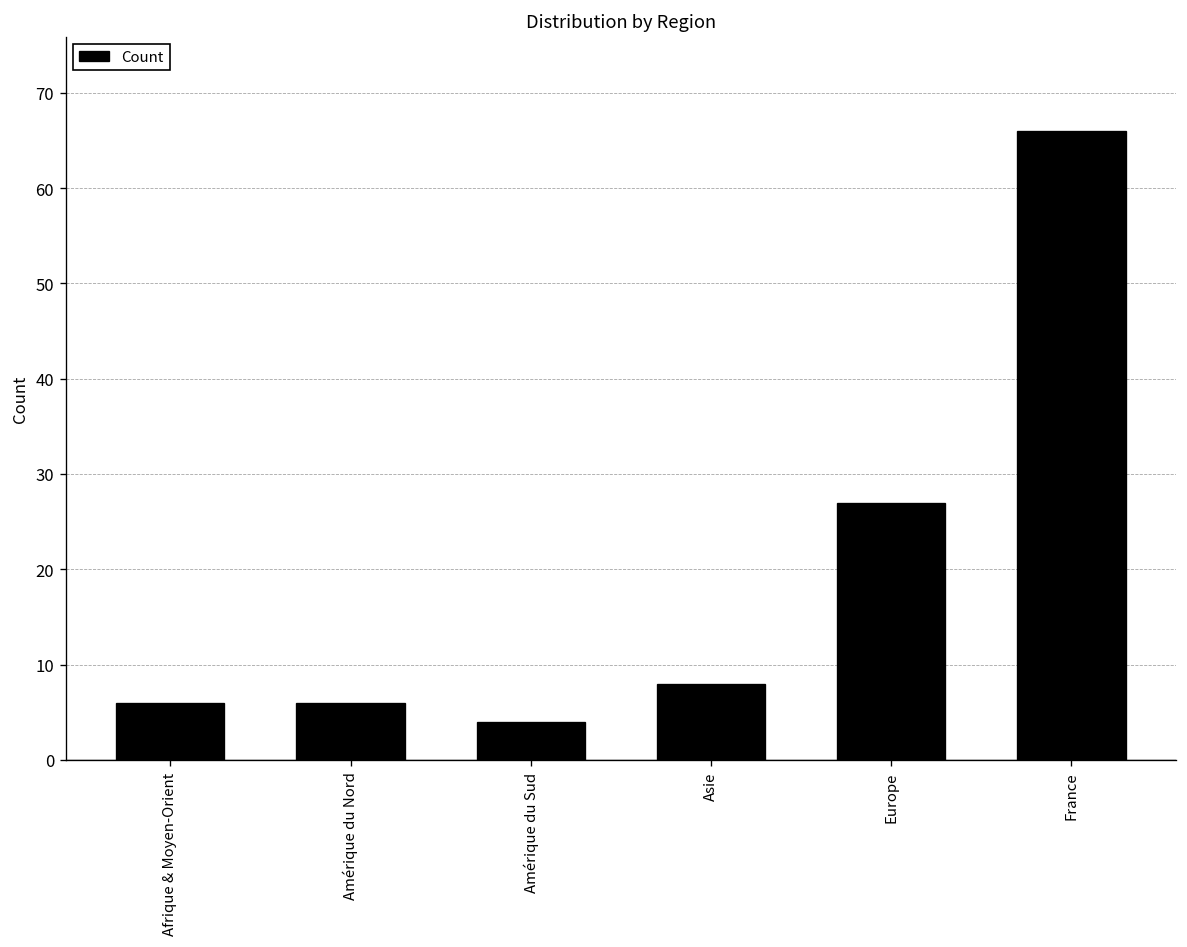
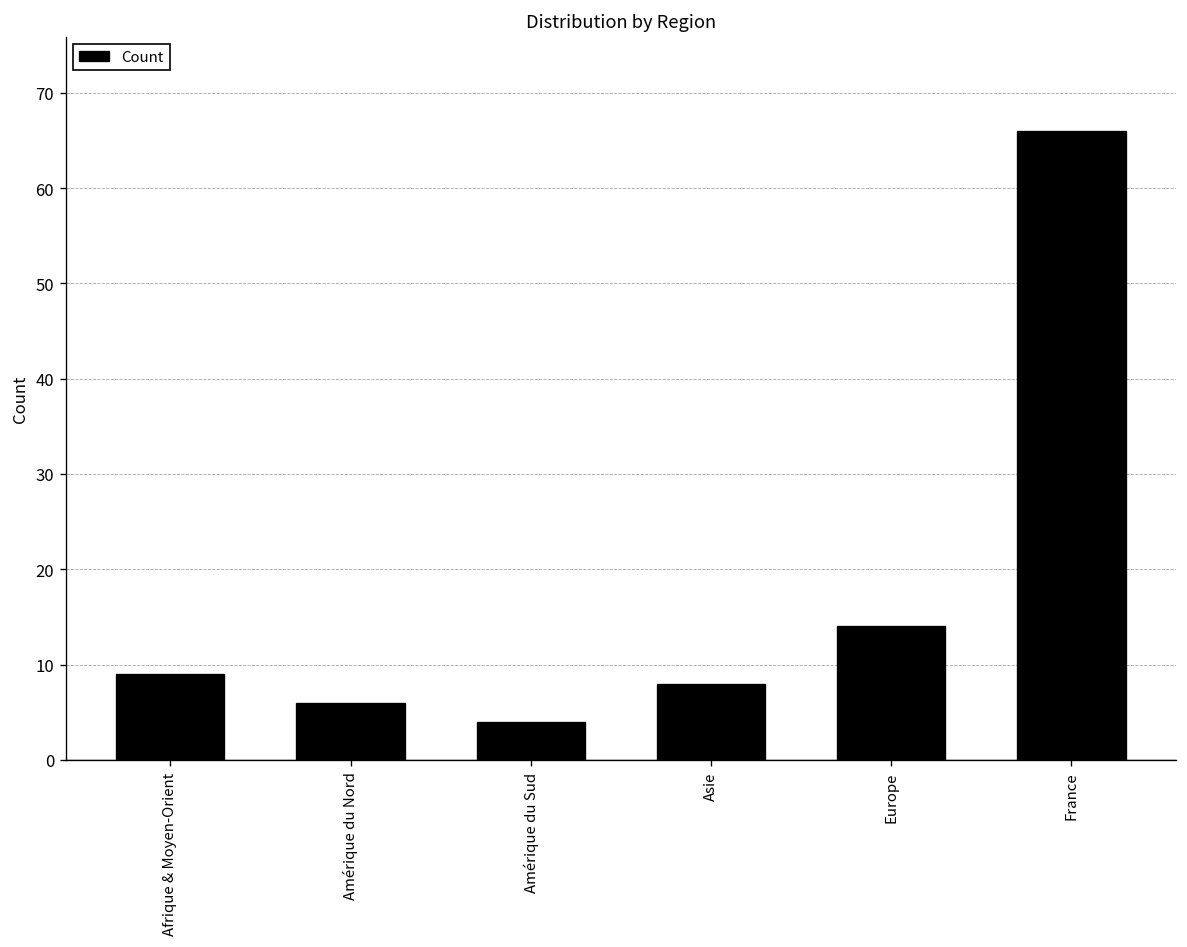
  {
-   "Afrique & Moyen-Orient": 6,
+   "Afrique & Moyen-Orient": 9,
    "Amérique du Nord": 6,
    "Amérique du Sud": 4,
    "Asie": 8,
-   "Europe": 27,
+   "Europe": 14,
    "France": 66
  }
